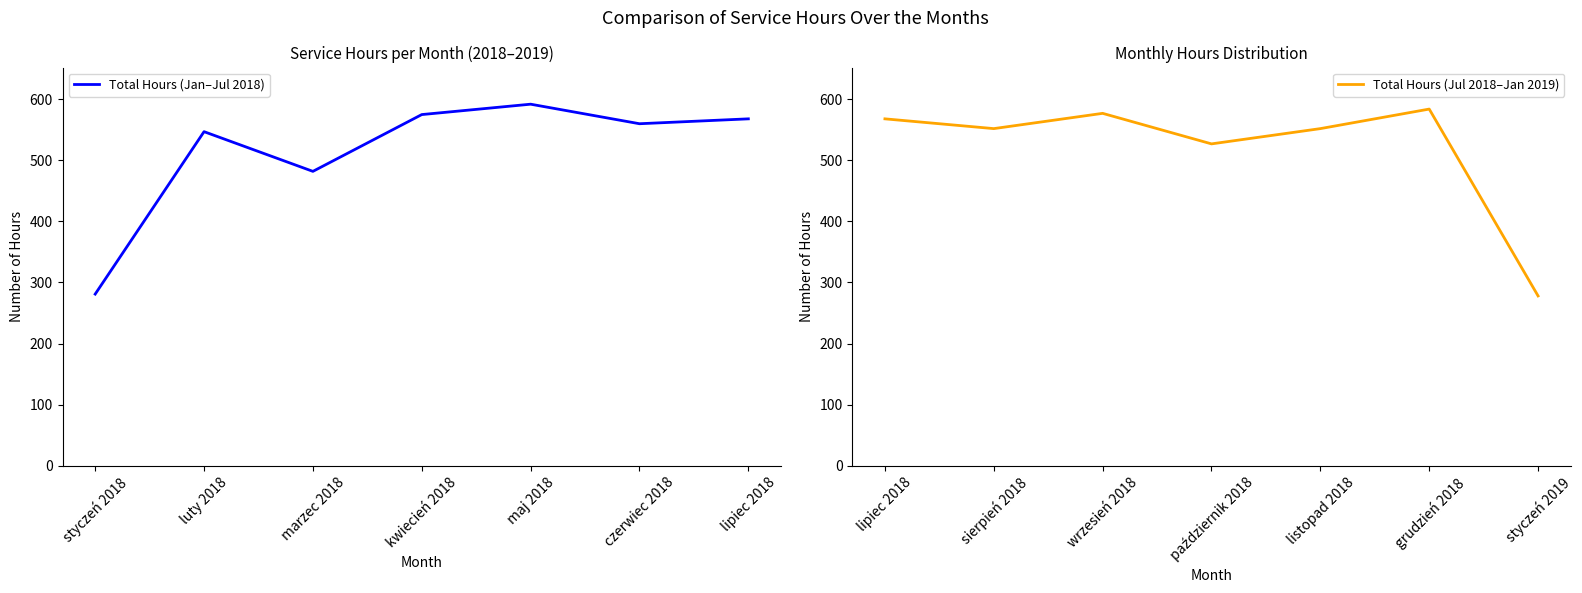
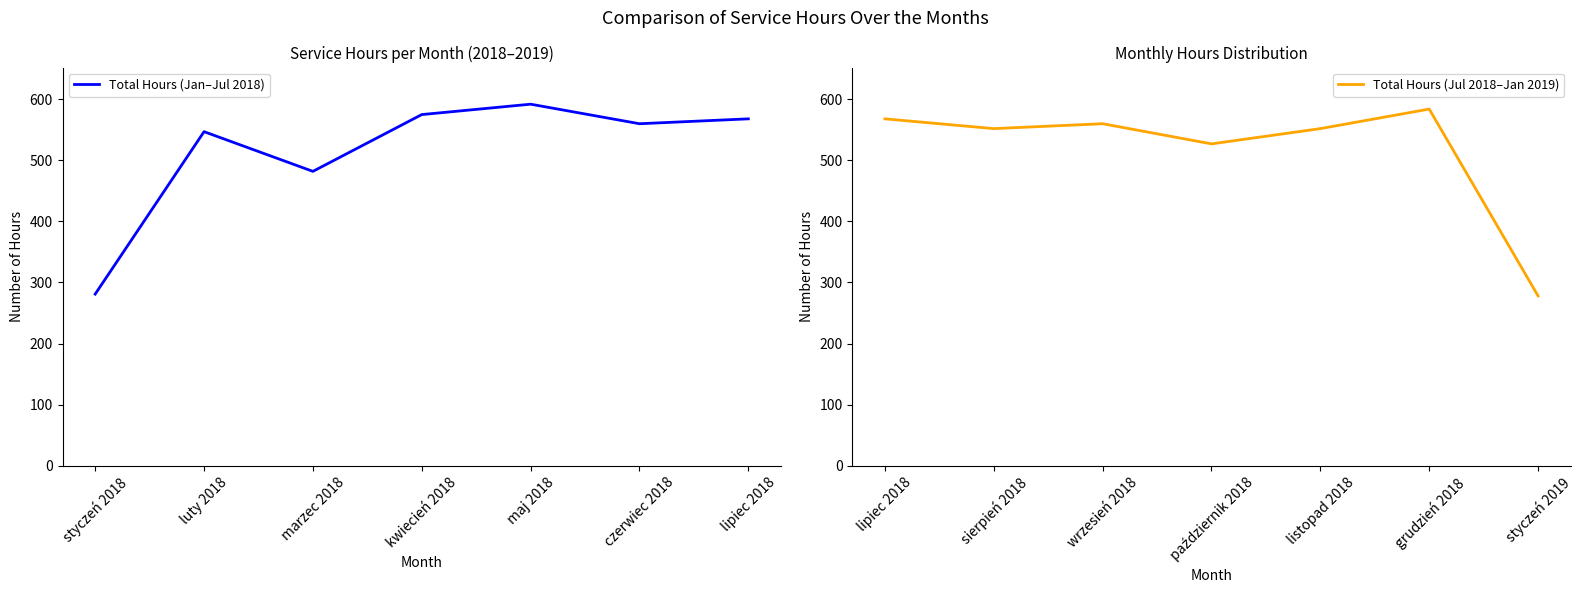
  {
    "Service Hours per Month (2018–2019)": {
      "styczeń 2018": 280,
      "luty 2018": 550,
      "marzec 2018": 480,
      "kwiecień 2018": 580,
      "maj 2018": 590,
      "czerwiec 2018": 560,
      "lipiec 2018": 570
    },
    "Monthly Hours Distribution": {
      "lipiec 2018": 570,
      "sierpień 2018": 550,
-     "wrzesień 2018": 580,
+     "wrzesień 2018": 560,
      "październik 2018": 530,
      "listopad 2018": 550,
      "grudzień 2018": 580,
      "styczeń 2019": 280
    }
  }
